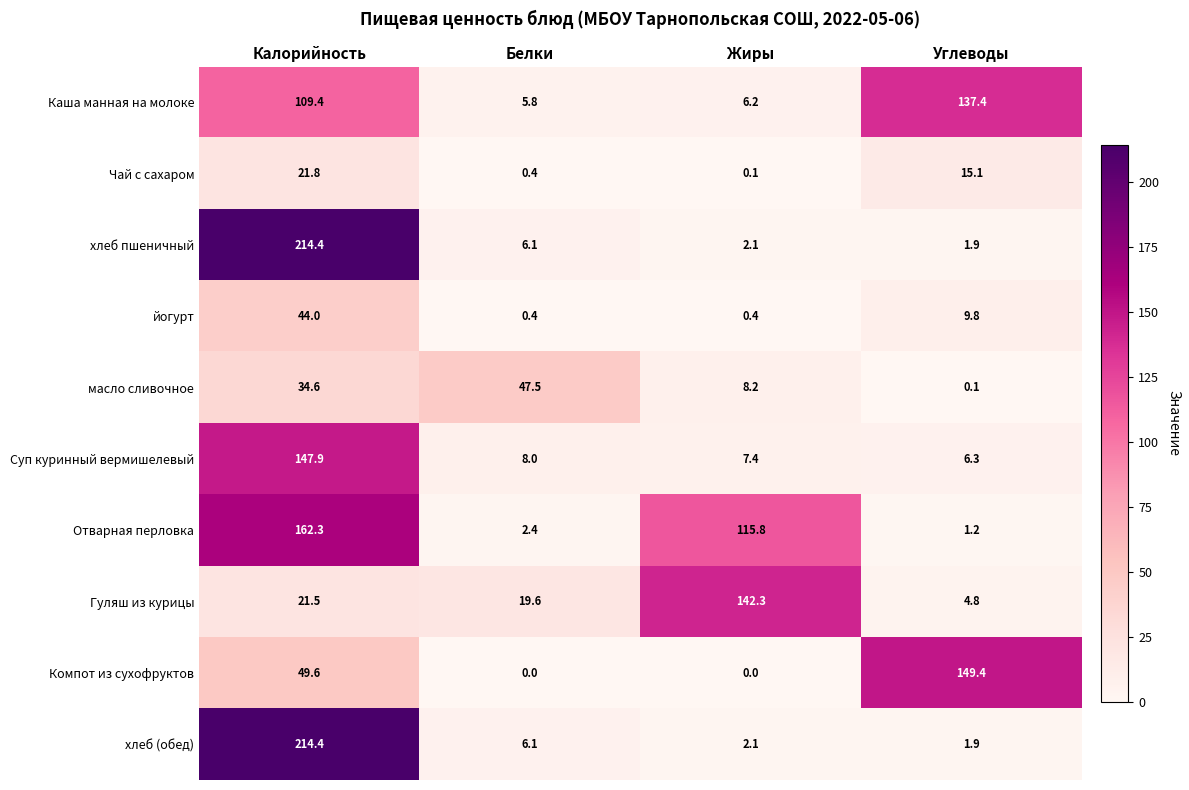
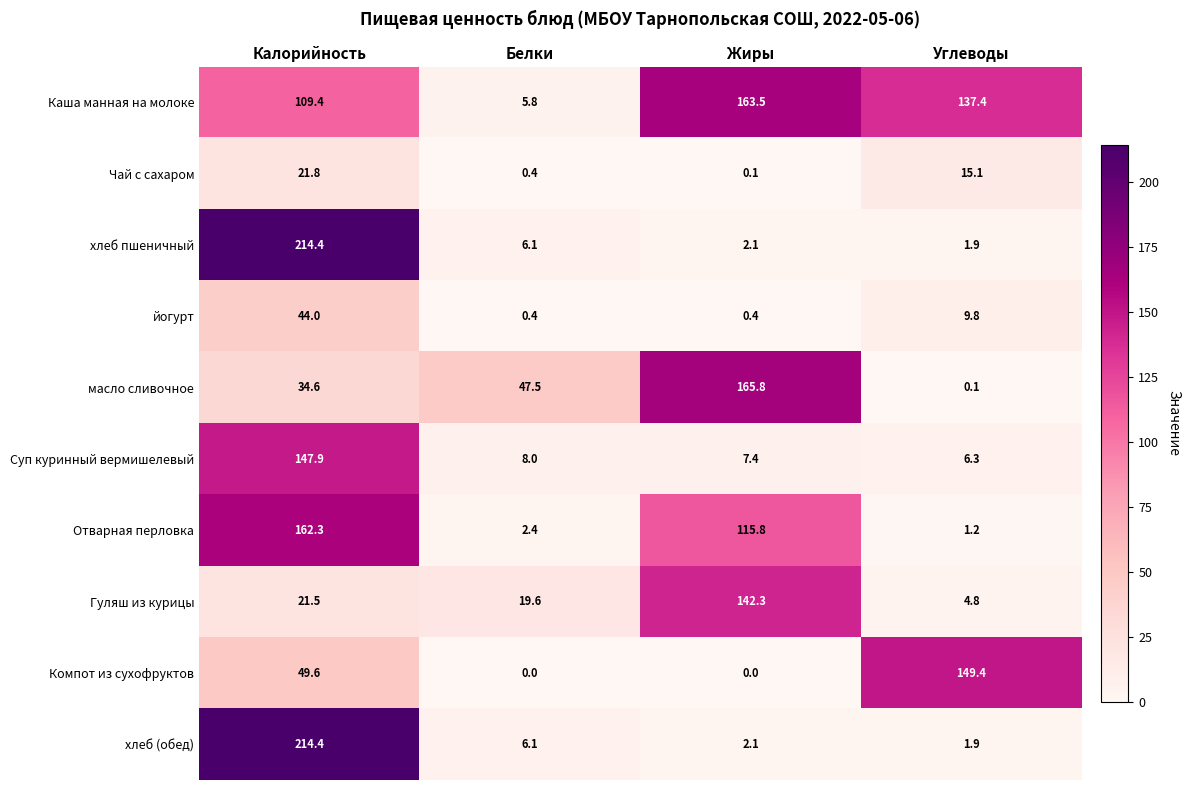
  {
    "Каша манная на молоке": {
      "Калорийность": 109.4,
      "Белки": 5.8,
-     "Жиры": 6.2,
+     "Жиры": 163.5,
      "Углеводы": 137.4
    },
    "Чай с сахаром": {
      "Калорийность": 21.8,
      "Белки": 0.4,
      "Жиры": 0.1,
      "Углеводы": 15.1
    },
    "хлеб пшеничный": {
      "Калорийность": 214.4,
      "Белки": 6.1,
      "Жиры": 2.1,
      "Углеводы": 1.9
    },
    "йогурт": {
      "Калорийность": 44.0,
      "Белки": 0.4,
      "Жиры": 0.4,
      "Углеводы": 9.8
    },
    "масло сливочное": {
      "Калорийность": 34.6,
      "Белки": 47.5,
-     "Жиры": 8.2,
+     "Жиры": 165.8,
      "Углеводы": 0.1
    },
    "Суп куринный вермишелевый": {
      "Калорийность": 147.9,
      "Белки": 8.0,
      "Жиры": 7.4,
      "Углеводы": 6.3
    },
    "Отварная перловка": {
      "Калорийность": 162.3,
      "Белки": 2.4,
      "Жиры": 115.8,
      "Углеводы": 1.2
    },
    "Гуляш из курицы": {
      "Калорийность": 21.5,
      "Белки": 19.6,
      "Жиры": 142.3,
      "Углеводы": 4.8
    },
    "Компот из сухофруктов": {
      "Калорийность": 49.6,
      "Белки": 0.0,
      "Жиры": 0.0,
      "Углеводы": 149.4
    },
    "хлеб (обед)": {
      "Калорийность": 214.4,
      "Белки": 6.1,
      "Жиры": 2.1,
      "Углеводы": 1.9
    }
  }
